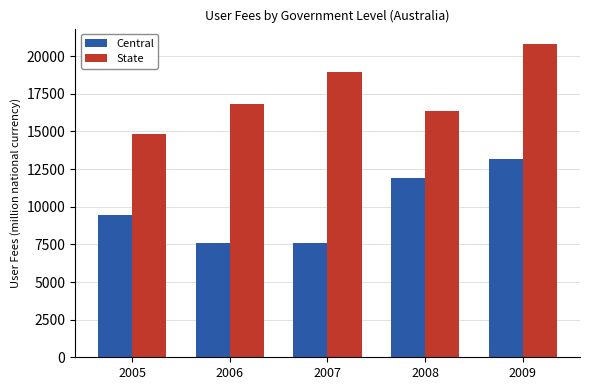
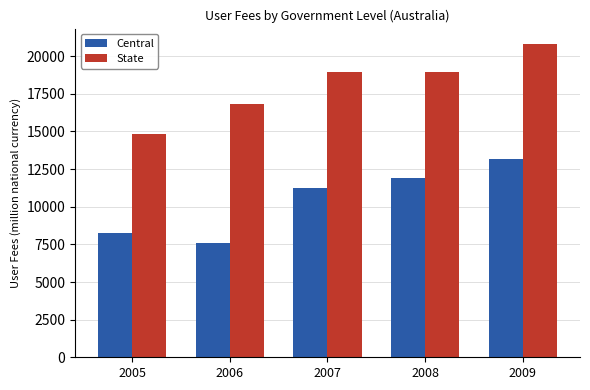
  {
    "Central": {
-     "2005": 9400,
+     "2005": 8300,
      "2006": 7600,
-     "2007": 7600,
+     "2007": 11300,
      "2008": 11900,
      "2009": 13100
    },
    "State": {
      "2005": 14900,
      "2006": 16800,
      "2007": 18900,
-     "2008": 16400,
+     "2008": 19000,
      "2009": 20800
    }
  }
